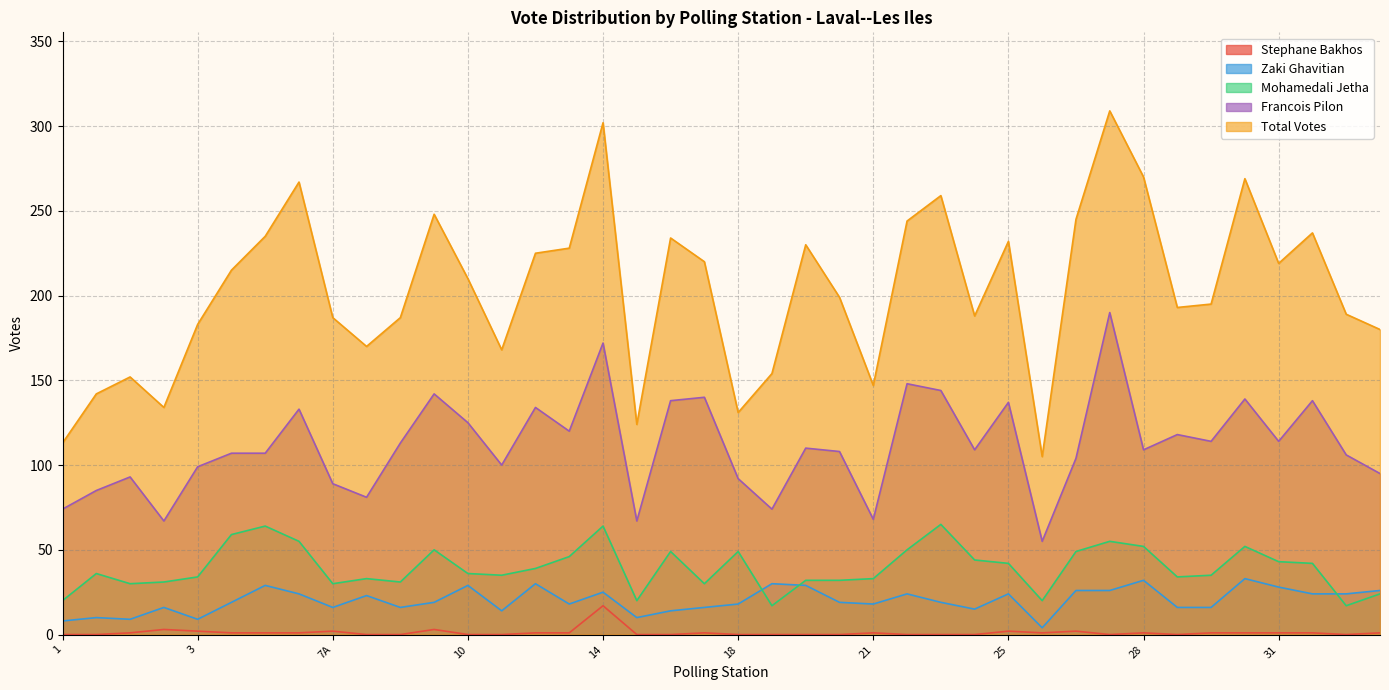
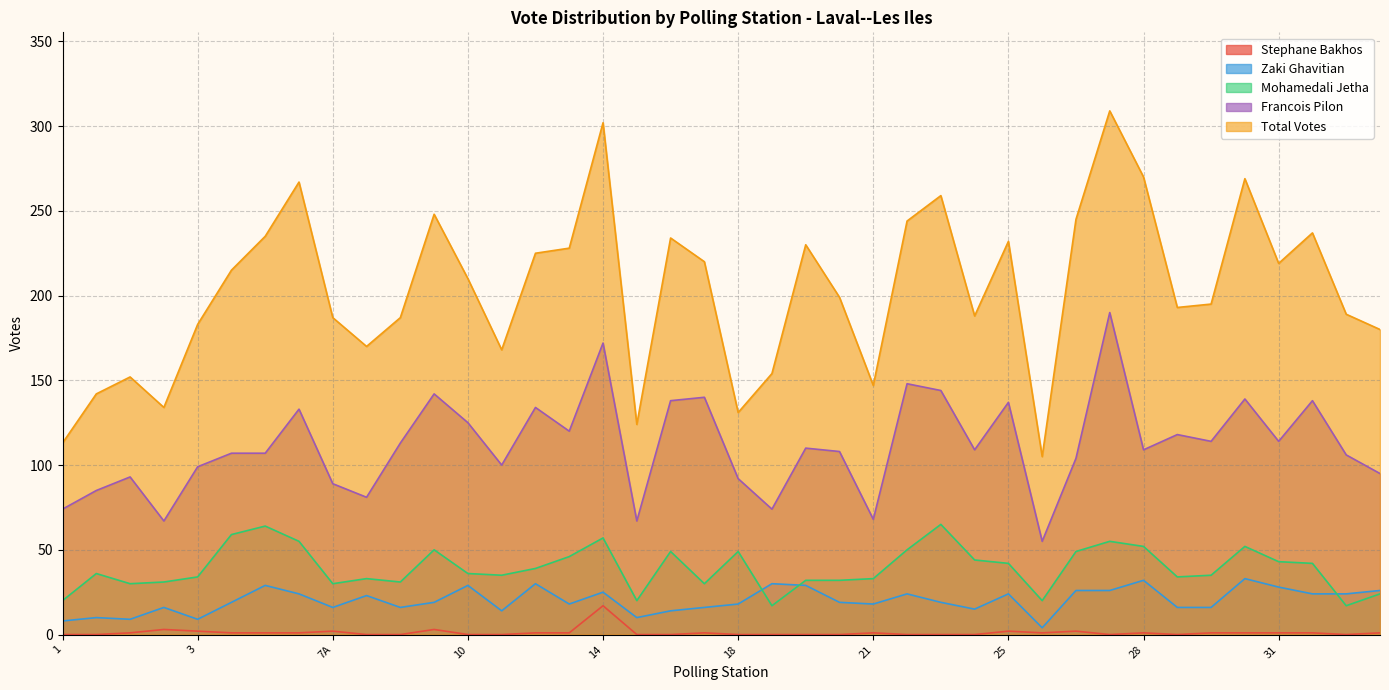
  {
    "Stephane Bakhos": {
      "1": 0,
      "3": 2,
      "7A": 2,
      "10": 0,
      "14": 17,
      "18": 0,
      "21": 1,
      "25": 2,
      "28": 1,
      "31": 1
    },
    "Zaki Ghavitian": {
      "1": 8,
      "3": 9,
      "7A": 16,
      "10": 29,
      "14": 25,
      "18": 18,
      "21": 18,
      "25": 24,
      "28": 32,
      "31": 28
    },
    "Mohamedali Jetha": {
      "1": 20,
      "3": 34,
      "7A": 30,
      "10": 36,
-     "14": 64,
+     "14": 57,
      "18": 49,
      "21": 33,
      "25": 42,
      "28": 52,
      "31": 43
    },
    "Francois Pilon": {
      "1": 74,
      "3": 99,
      "7A": 89,
      "10": 125,
      "14": 172,
      "18": 92,
      "21": 68,
      "25": 137,
      "28": 109,
      "31": 114
    },
    "Total Votes": {
      "1": 113,
      "3": 183,
      "7A": 187,
      "10": 210,
      "14": 302,
      "18": 131,
      "21": 147,
      "25": 232,
      "28": 270,
      "31": 219
    }
  }
